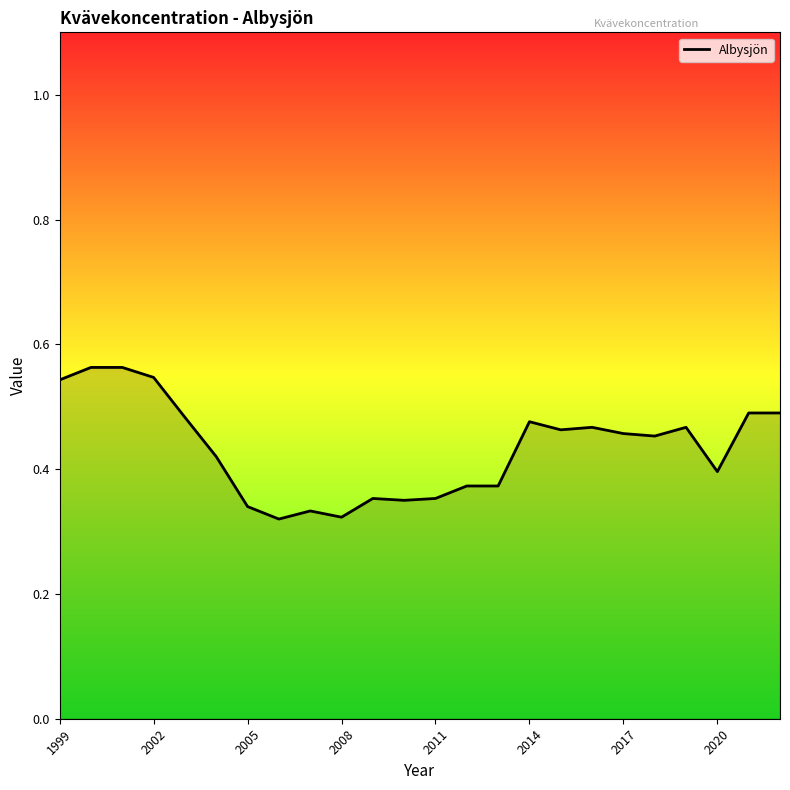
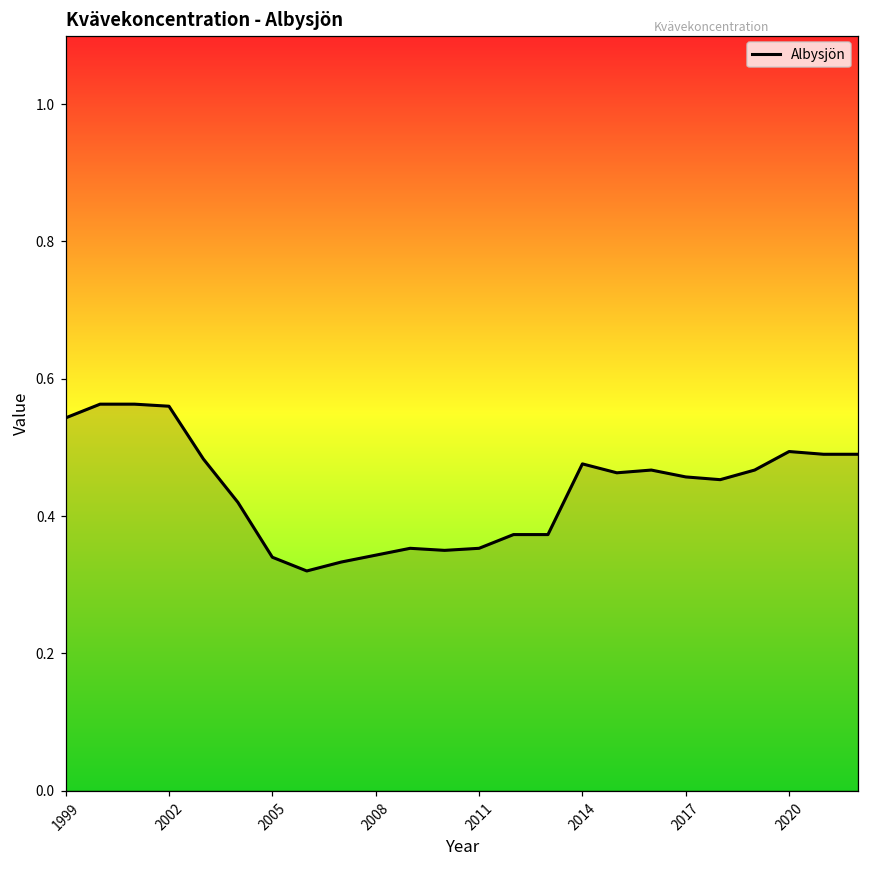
  {
    "1999": 0.54,
-   "2002": 0.55,
+   "2002": 0.56,
    "2005": 0.34,
-   "2008": 0.32,
+   "2008": 0.34,
    "2011": 0.35,
    "2014": 0.48,
    "2017": 0.46,
-   "2020": 0.40
+   "2020": 0.49
  }
